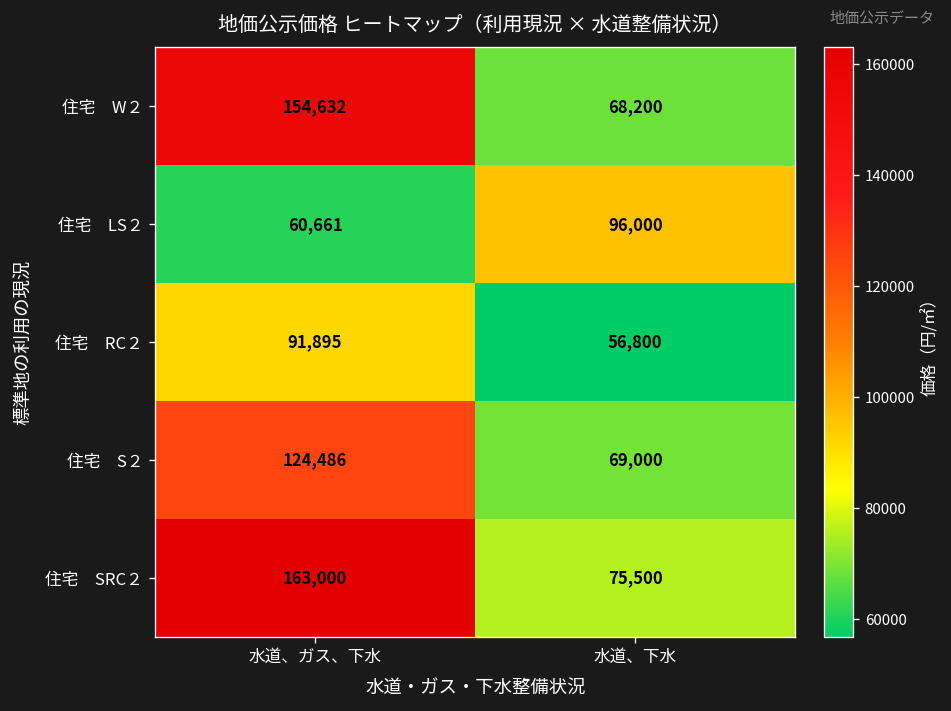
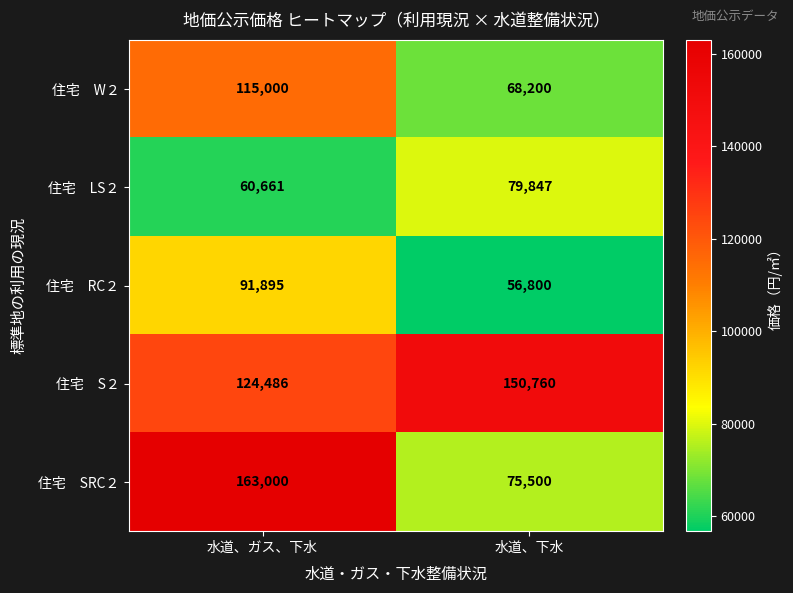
  {
    "住宅 W２": {
-     "水道、ガス、下水": "154,632",
+     "水道、ガス、下水": "115,000",
      "水道、下水": "68,200"
    },
    "住宅 LS２": {
      "水道、ガス、下水": "60,661",
-     "水道、下水": "96,000"
+     "水道、下水": "79,847"
    },
    "住宅 RC２": {
      "水道、ガス、下水": "91,895",
      "水道、下水": "56,800"
    },
    "住宅 S２": {
      "水道、ガス、下水": "124,486",
-     "水道、下水": "69,000"
+     "水道、下水": "150,760"
    },
    "住宅 SRC２": {
      "水道、ガス、下水": "163,000",
      "水道、下水": "75,500"
    }
  }
